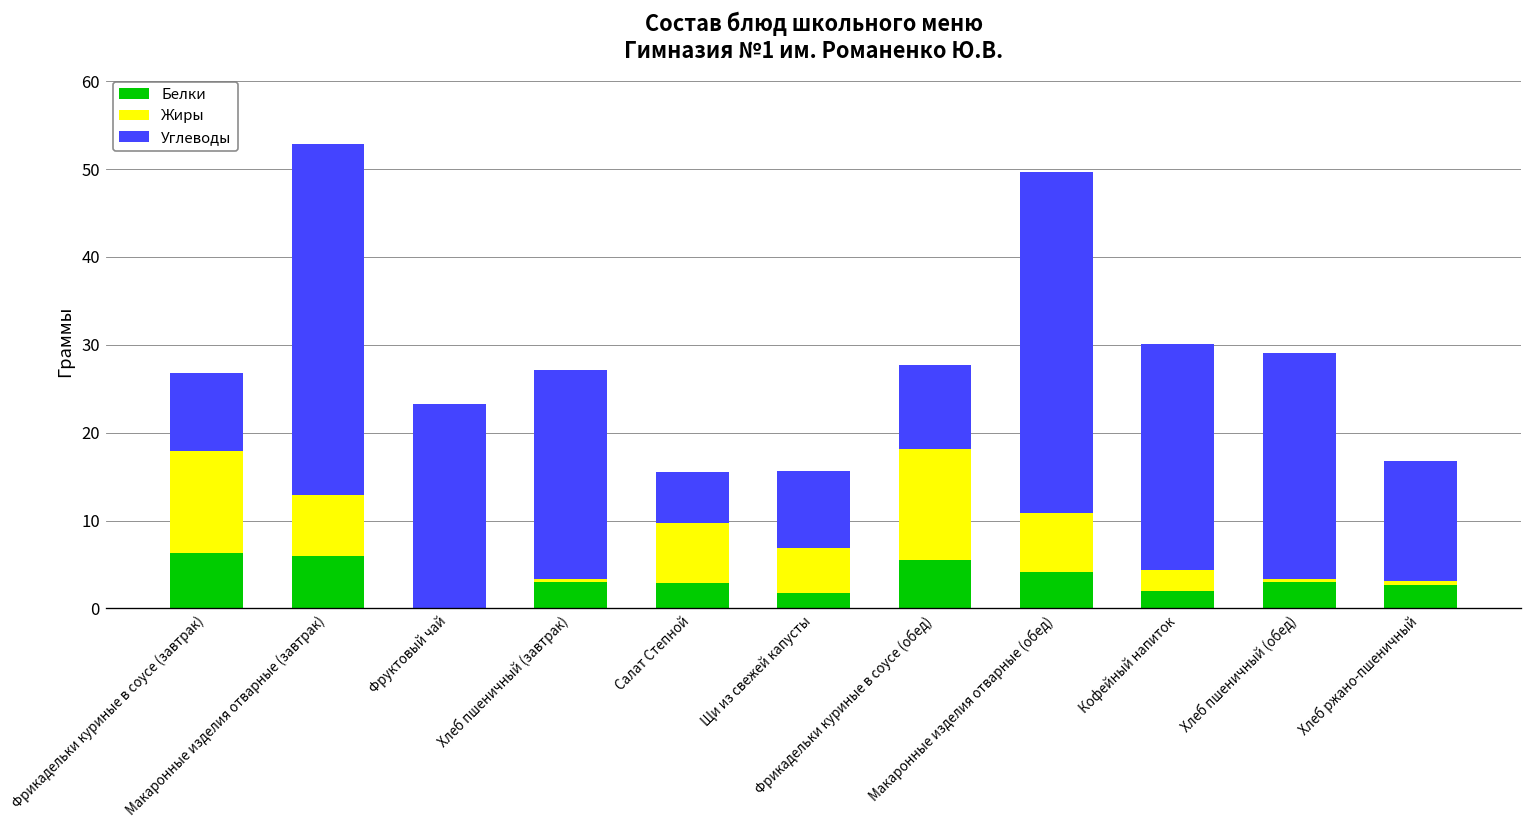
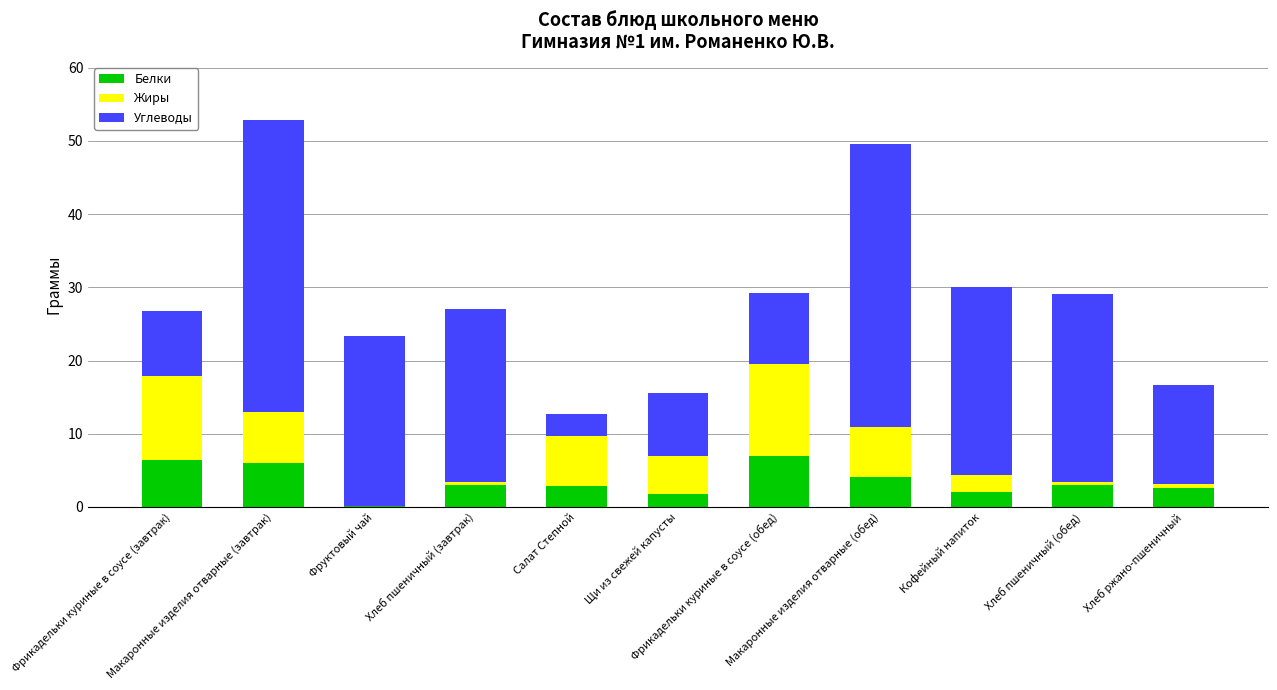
  {
    "Белки": {
      "Фрикадельки куриные в соусе (завтрак)": 6,
      "Макаронные изделия отварные (завтрак)": 6,
      "Хлеб пшеничный (завтрак)": 3,
      "Салат Степной": 3,
      "Щи из свежей капусты": 2,
-     "Фрикадельки куриные в соусе (обед)": 5,
+     "Фрикадельки куриные в соусе (обед)": 7,
      "Макаронные изделия отварные (обед)": 4,
      "Кофейный напиток": 2,
      "Хлеб пшеничный (обед)": 3,
      "Хлеб ржано-пшеничный": 3
    },
    "Жиры": {
      "Фрикадельки куриные в соусе (завтрак)": 12,
      "Макаронные изделия отварные (завтрак)": 7,
      "Фруктовый чай": 0,
      "Салат Степной": 7,
      "Щи из свежей капусты": 5,
      "Фрикадельки куриные в соусе (обед)": 13,
      "Макаронные изделия отварные (обед)": 7,
      "Кофейный напиток": 2,
      "Хлеб ржано-пшеничный": 0
    },
    "Углеводы": {
      "Фрикадельки куриные в соусе (завтрак)": 9,
      "Макаронные изделия отварные (завтрак)": 40,
      "Фруктовый чай": 23,
      "Хлеб пшеничный (завтрак)": 24,
-     "Салат Степной": 6,
+     "Салат Степной": 3,
      "Щи из свежей капусты": 9,
      "Фрикадельки куриные в соусе (обед)": 10,
      "Макаронные изделия отварные (обед)": 39,
      "Кофейный напиток": 26,
      "Хлеб пшеничный (обед)": 26,
      "Хлеб ржано-пшеничный": 14
    }
  }
